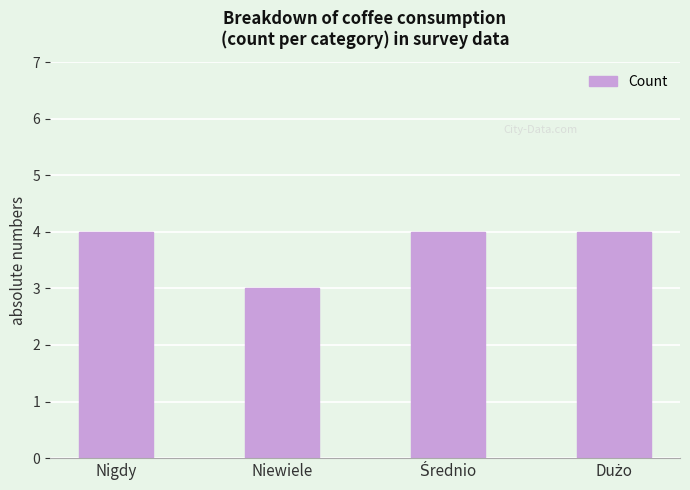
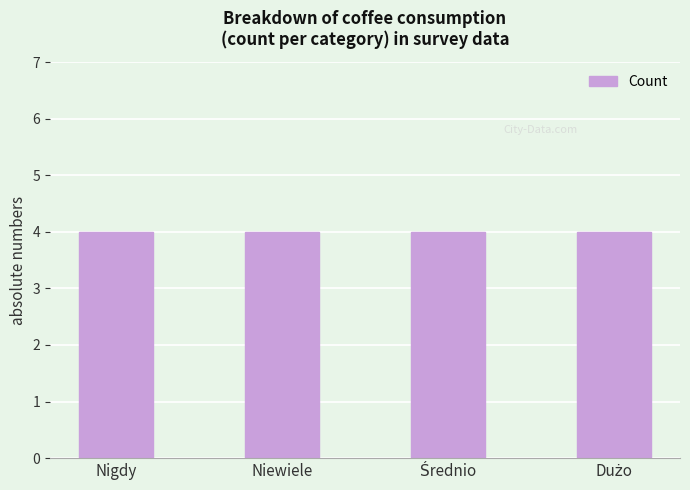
  {
    "Nigdy": 4,
-   "Niewiele": 3,
+   "Niewiele": 4,
    "Średnio": 4,
    "Dużo": 4
  }
